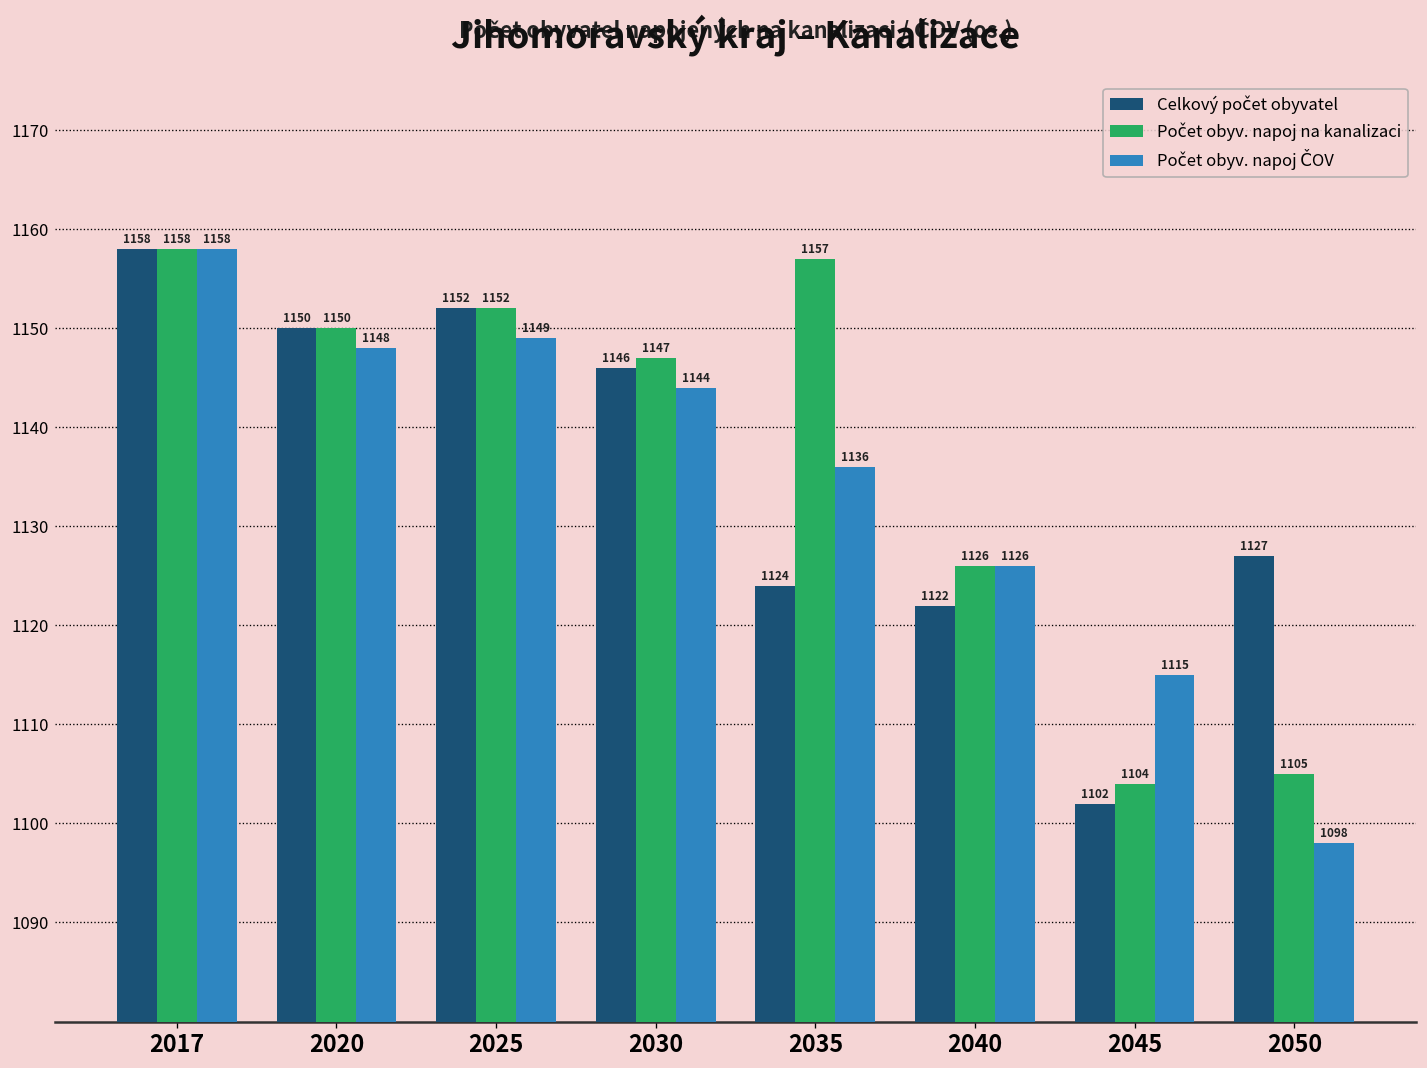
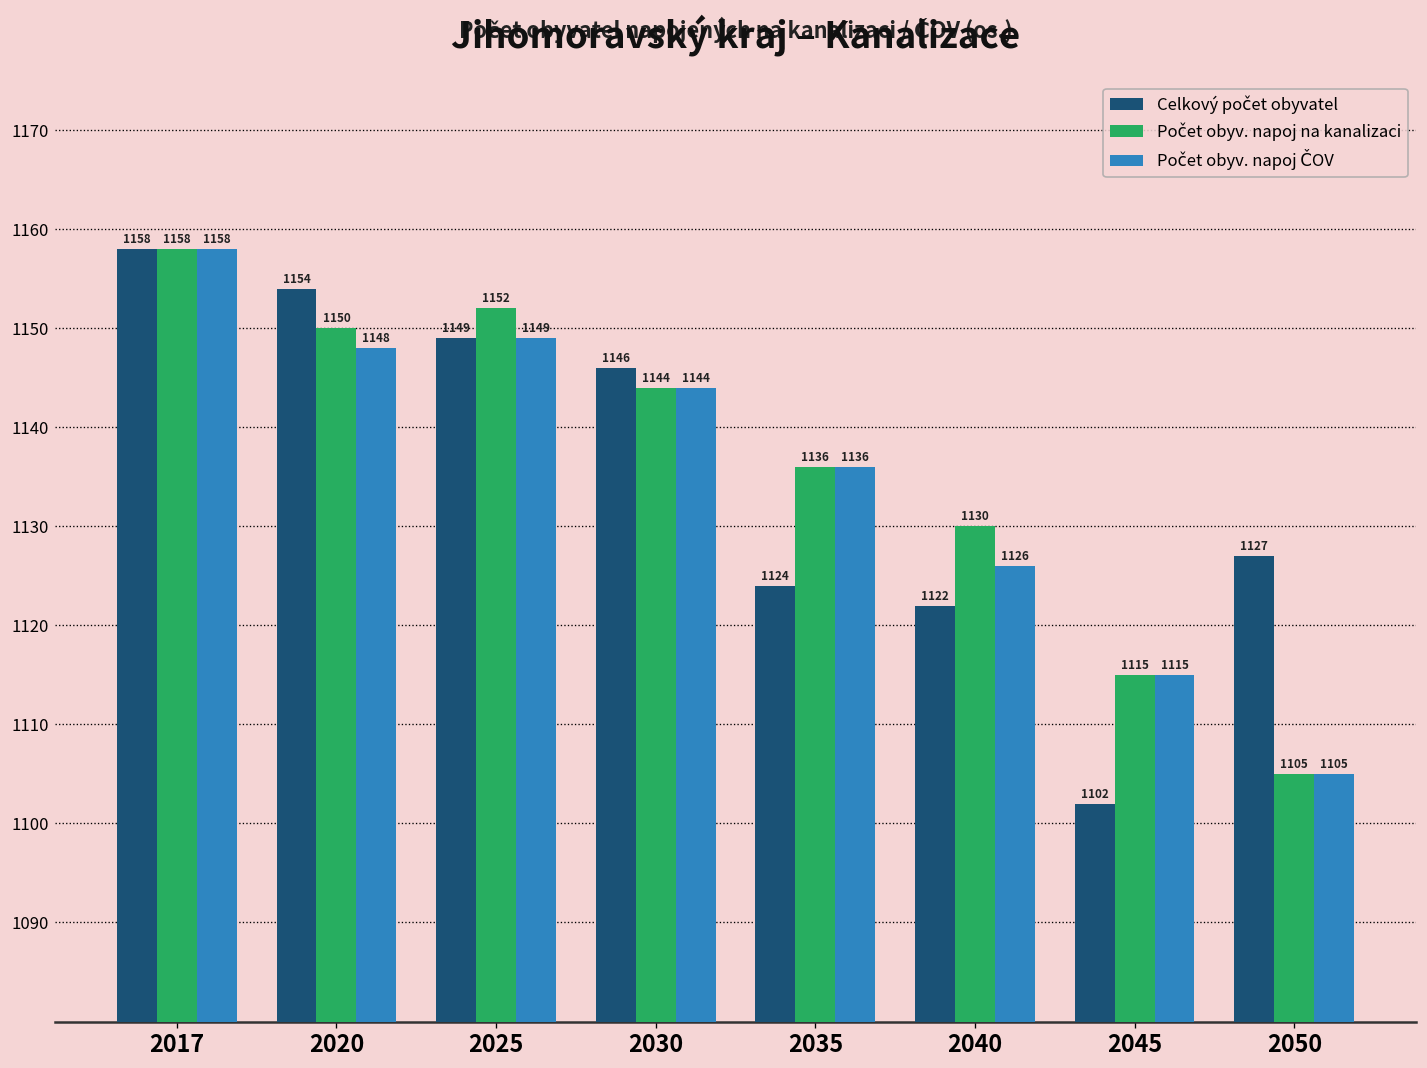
  {
    "Celkový počet obyvatel": {
      "2017": 1158,
-     "2020": 1150,
-     "2025": 1152,
+     "2020": 1154,
+     "2025": 1149,
      "2030": 1146,
      "2035": 1124,
      "2040": 1122,
      "2045": 1102,
      "2050": 1127
    },
    "Počet obyv. napoj na kanalizaci": {
      "2017": 1158,
      "2020": 1150,
      "2025": 1152,
-     "2030": 1147,
-     "2035": 1157,
-     "2040": 1126,
-     "2045": 1104,
+     "2030": 1144,
+     "2035": 1136,
+     "2040": 1130,
+     "2045": 1115,
      "2050": 1105
    },
    "Počet obyv. napoj ČOV": {
      "2017": 1158,
      "2020": 1148,
      "2025": 1149,
      "2030": 1144,
      "2035": 1136,
      "2040": 1126,
      "2045": 1115,
-     "2050": 1098
+     "2050": 1105
    }
  }
